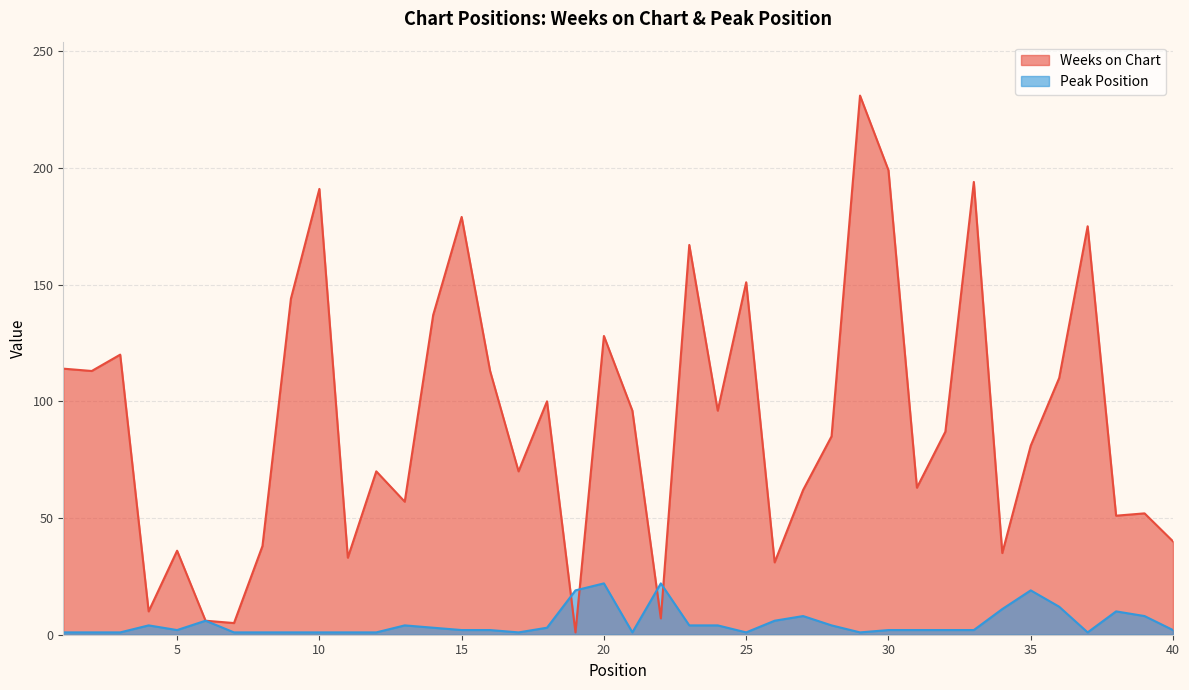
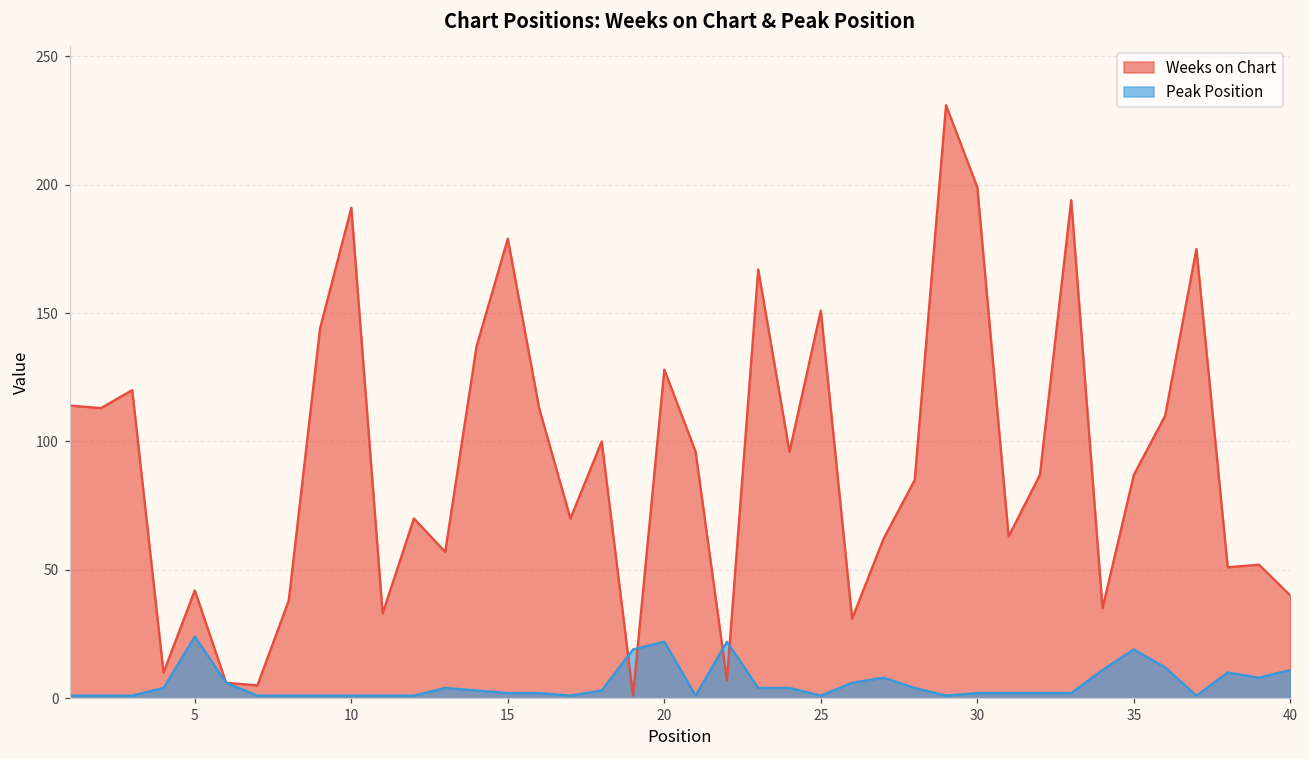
  {
    "Weeks on Chart": {
-     "5": 36,
+     "5": 42,
      "10": 191,
      "15": 179,
      "20": 128,
      "25": 151,
      "30": 199,
-     "35": 81,
+     "35": 87,
      "40": 40
    },
    "Peak Position": {
-     "5": 2,
+     "5": 24,
      "10": 1,
      "15": 2,
      "20": 22,
      "25": 1,
      "30": 2,
      "35": 19,
-     "40": 2
+     "40": 11
    }
  }
